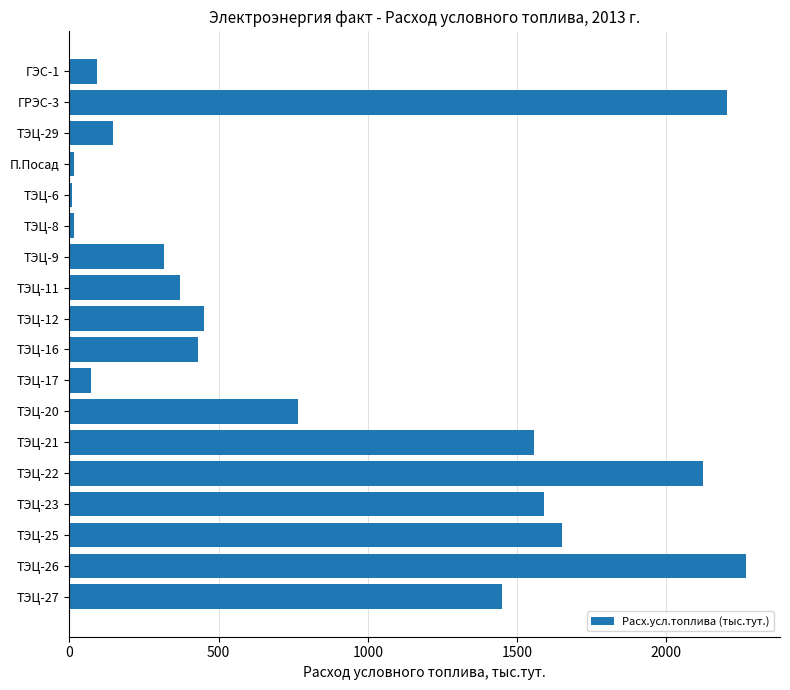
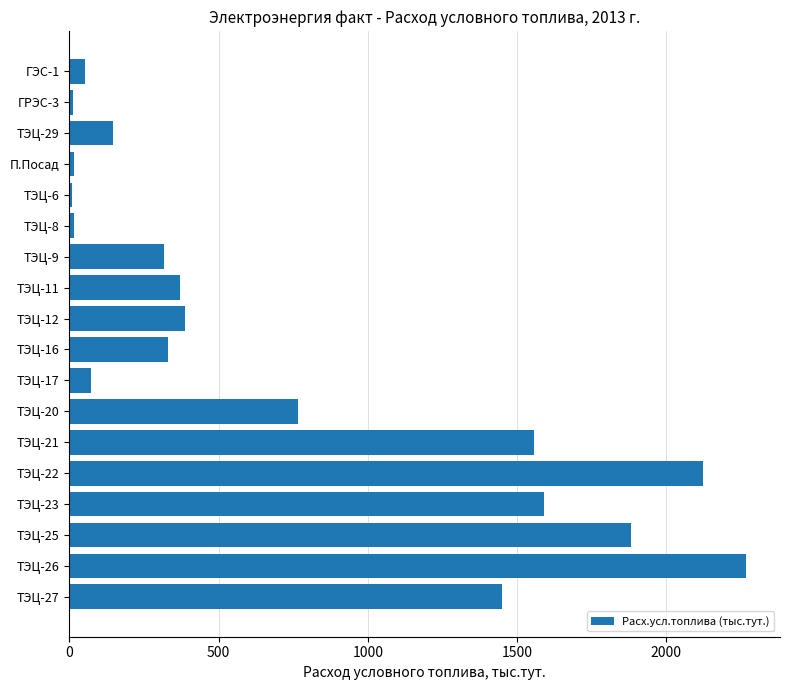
  {
-   "ГЭС-1": 90,
-   "ГРЭС-3": 2200,
+   "ГЭС-1": 50,
+   "ГРЭС-3": 10,
    "ТЭЦ-29": 150,
    "П.Посад": 20,
    "ТЭЦ-6": 10,
    "ТЭЦ-8": 20,
    "ТЭЦ-9": 320,
    "ТЭЦ-11": 370,
-   "ТЭЦ-12": 450,
-   "ТЭЦ-16": 430,
+   "ТЭЦ-12": 390,
+   "ТЭЦ-16": 330,
    "ТЭЦ-17": 70,
    "ТЭЦ-20": 770,
    "ТЭЦ-21": 1560,
    "ТЭЦ-22": 2120,
    "ТЭЦ-23": 1590,
-   "ТЭЦ-25": 1650,
+   "ТЭЦ-25": 1880,
    "ТЭЦ-26": 2270,
    "ТЭЦ-27": 1450
  }
